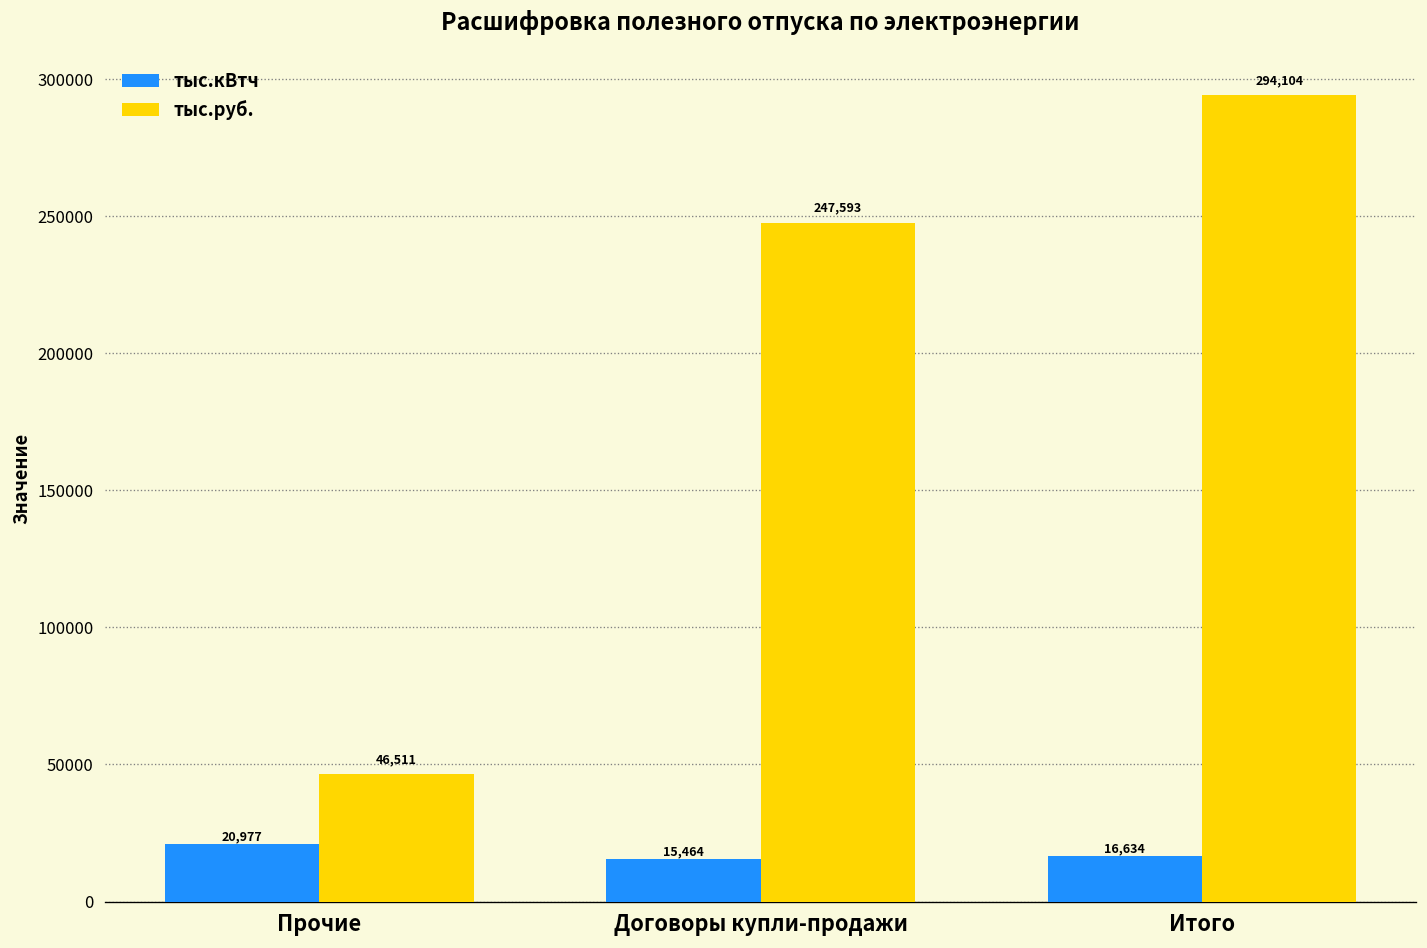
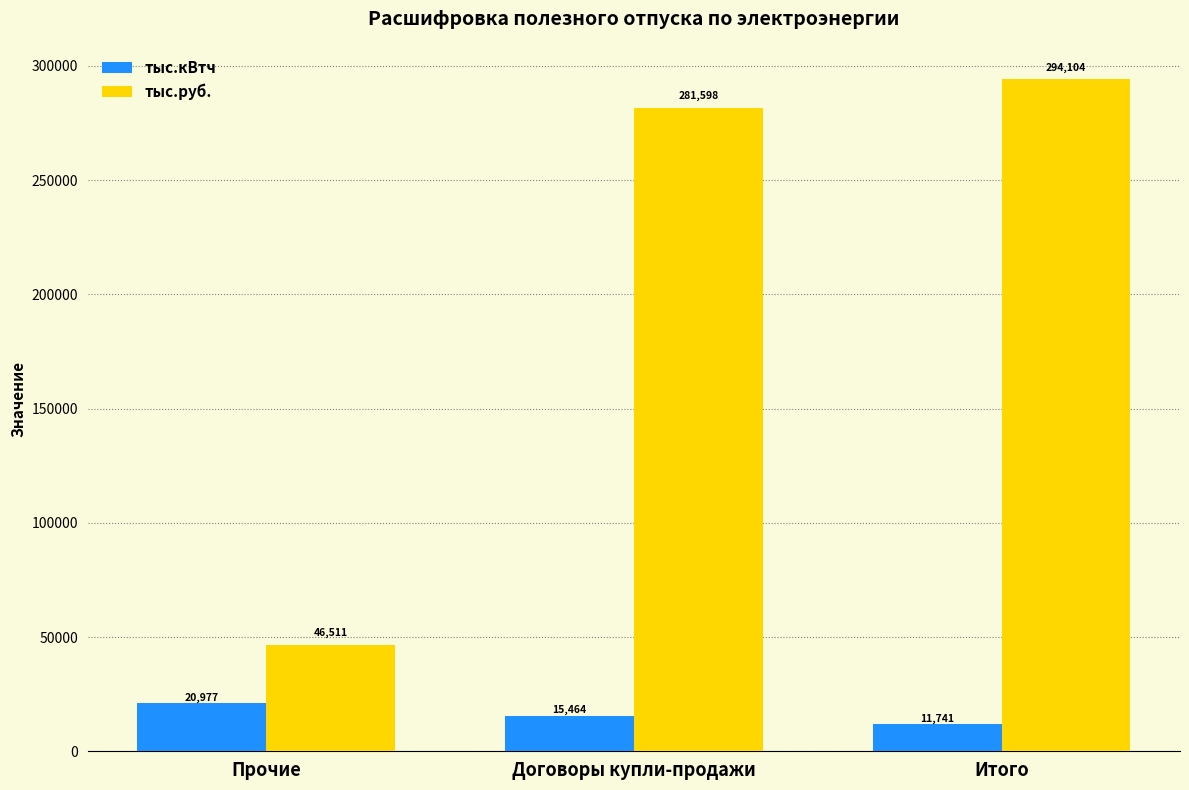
  {
    "тыс.кВтч": {
      "Прочие": "20,977",
      "Договоры купли-продажи": "15,464",
-     "Итого": "16,634"
+     "Итого": "11,741"
    },
    "тыс.руб.": {
      "Прочие": "46,511",
-     "Договоры купли-продажи": "247,593",
+     "Договоры купли-продажи": "281,598",
      "Итого": "294,104"
    }
  }
